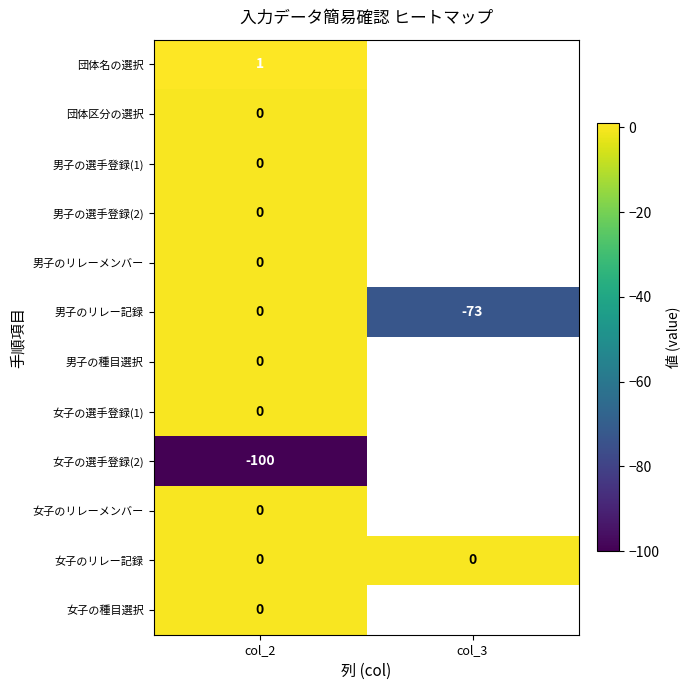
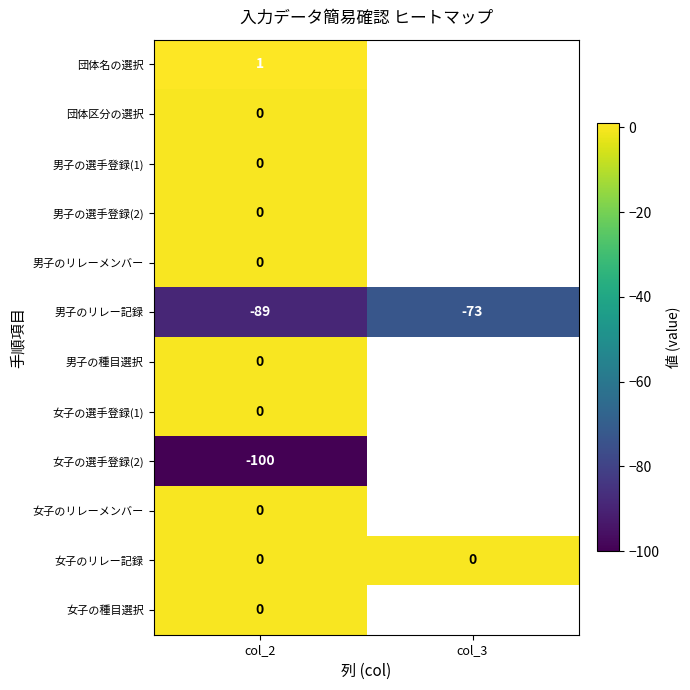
  {
    "団体名の選択": {
      "col_2": 1
    },
    "団体区分の選択": {
      "col_2": 0
    },
    "男子の選手登録(1)": {
      "col_2": 0
    },
    "男子の選手登録(2)": {
      "col_2": 0
    },
    "男子のリレーメンバー": {
      "col_2": 0
    },
    "男子のリレー記録": {
-     "col_2": 0,
+     "col_2": -89,
      "col_3": -73
    },
    "男子の種目選択": {
      "col_2": 0
    },
    "女子の選手登録(1)": {
      "col_2": 0
    },
    "女子の選手登録(2)": {
      "col_2": -100
    },
    "女子のリレーメンバー": {
      "col_2": 0
    },
    "女子のリレー記録": {
      "col_2": 0,
      "col_3": 0
    },
    "女子の種目選択": {
      "col_2": 0
    }
  }
